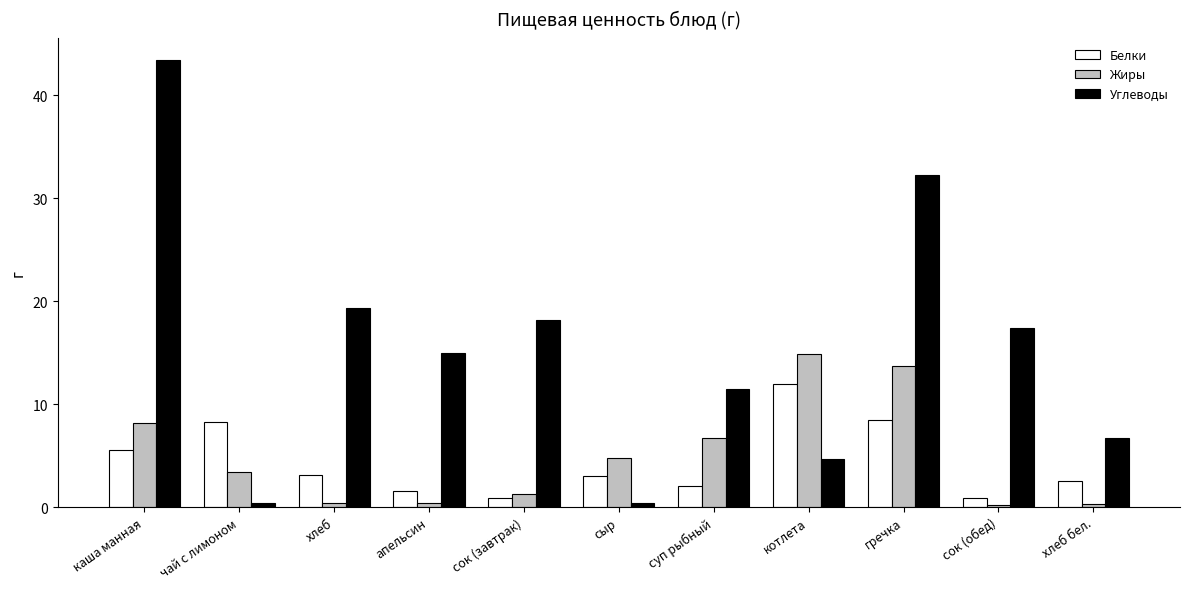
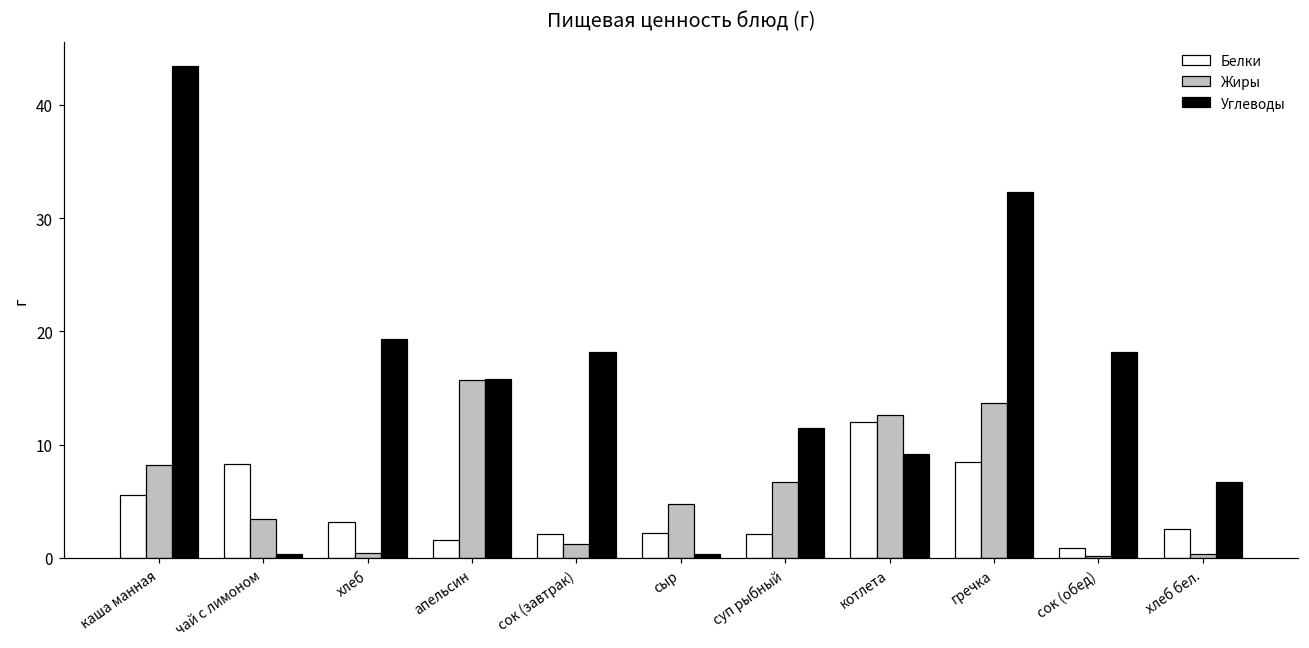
  {
    "Белки": {
      "каша манная": 5.6,
      "чай с лимоном": 8.3,
      "хлеб": 3.2,
      "апельсин": 1.6,
-     "сок (завтрак)": 0.9,
-     "сыр": 3.1,
+     "сок (завтрак)": 2.1,
+     "сыр": 2.2,
      "суп рыбный": 2.1,
      "котлета": 12.0,
      "гречка": 8.5,
      "сок (обед)": 0.9,
      "хлеб бел.": 2.6
    },
    "Жиры": {
      "каша манная": 8.2,
      "чай с лимоном": 3.5,
      "хлеб": 0.4,
-     "апельсин": 0.4,
+     "апельсин": 15.7,
      "сок (завтрак)": 1.3,
      "сыр": 4.8,
      "суп рыбный": 6.7,
-     "котлета": 14.8,
+     "котлета": 12.6,
      "гречка": 13.7,
      "хлеб бел.": 0.4
    },
    "Углеводы": {
      "каша манная": 43.4,
      "чай с лимоном": 0.4,
      "хлеб": 19.3,
-     "апельсин": 15.0,
+     "апельсин": 15.8,
      "сок (завтрак)": 18.2,
      "сыр": 0.4,
      "суп рыбный": 11.5,
-     "котлета": 4.7,
+     "котлета": 9.2,
      "гречка": 32.3,
-     "сок (обед)": 17.4,
+     "сок (обед)": 18.2,
      "хлеб бел.": 6.8
    }
  }
